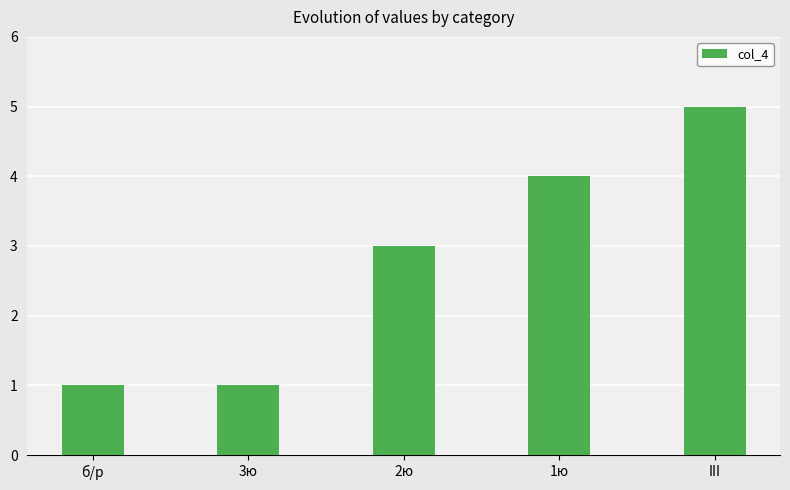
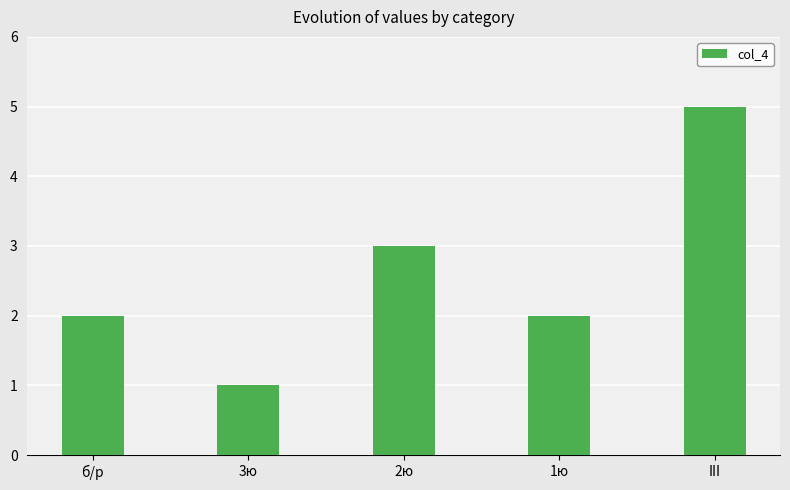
  {
-   "б/р": 1,
+   "б/р": 2,
    "3ю": 1,
    "2ю": 3,
-   "1ю": 4,
+   "1ю": 2,
    "III": 5
  }
